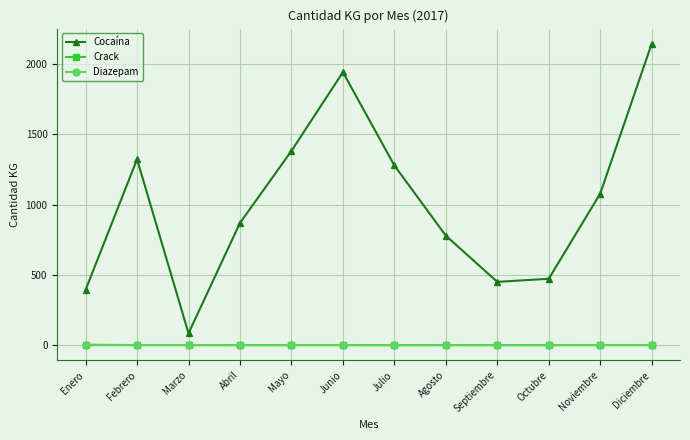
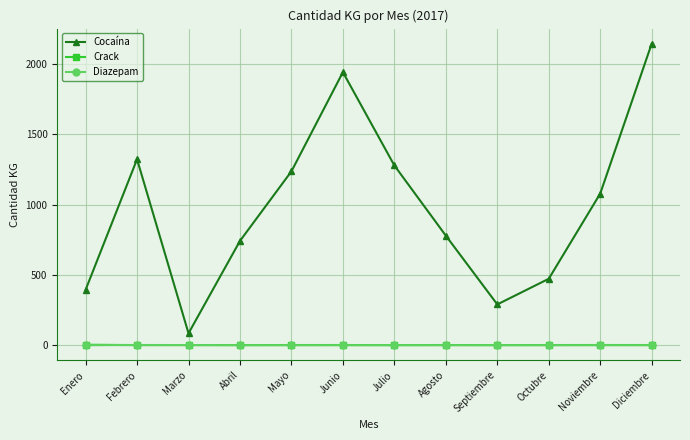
  {
    "Cocaína": {
      "Enero": 390,
      "Febrero": 1320,
      "Marzo": 80,
-     "Abril": 870,
-     "Mayo": 1380,
+     "Abril": 740,
+     "Mayo": 1240,
      "Junio": 1940,
      "Julio": 1280,
      "Agosto": 780,
-     "Septiembre": 450,
+     "Septiembre": 290,
      "Octubre": 470,
      "Noviembre": 1080,
      "Diciembre": 2140
    },
    "Diazepam": {
      "Enero": 0,
      "Febrero": 0,
      "Marzo": 0,
      "Abril": 0,
      "Mayo": 0,
      "Junio": 0,
      "Julio": 0,
      "Agosto": 0,
      "Septiembre": 0,
      "Octubre": 0,
      "Noviembre": 0,
      "Diciembre": 0
    }
  }
